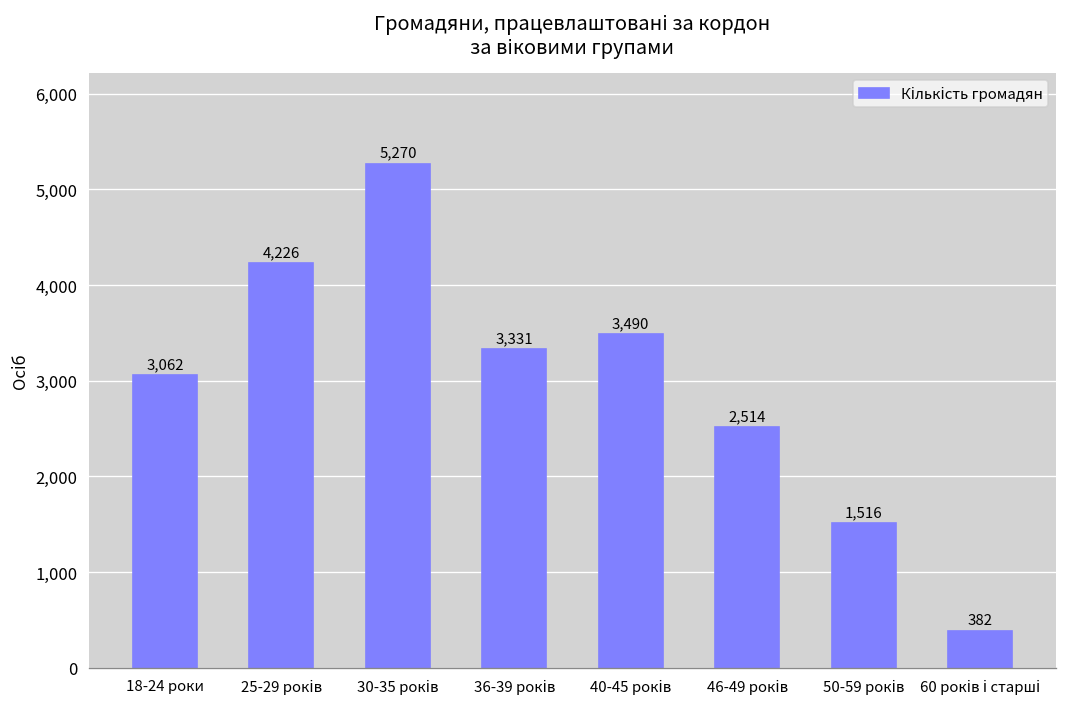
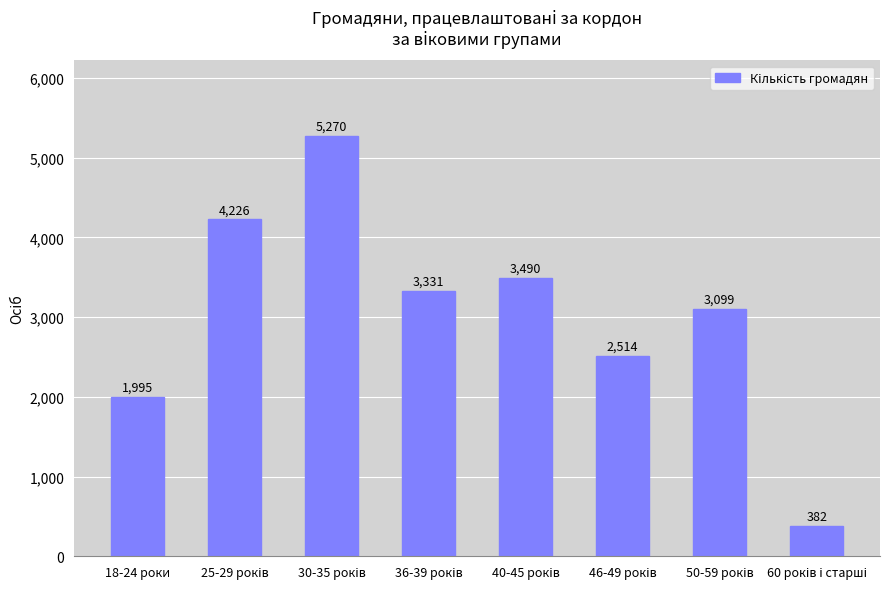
  {
-   "18-24 роки": "3,062",
+   "18-24 роки": "1,995",
    "25-29 років": "4,226",
    "30-35 років": "5,270",
    "36-39 років": "3,331",
    "40-45 років": "3,490",
    "46-49 років": "2,514",
-   "50-59 років": "1,516",
+   "50-59 років": "3,099",
    "60 років і старші": "382"
  }
